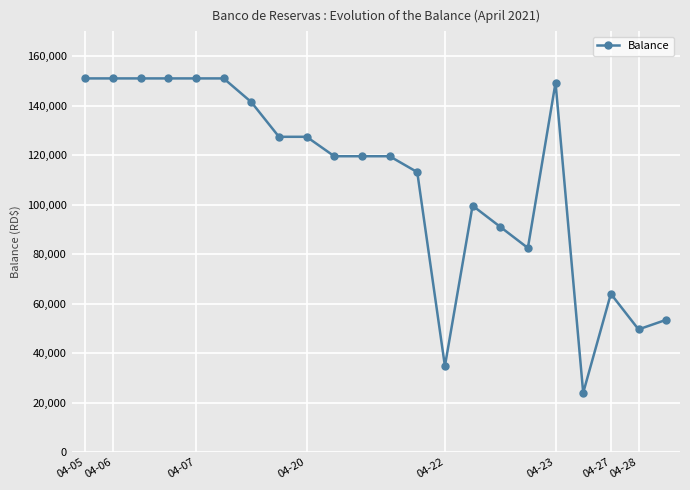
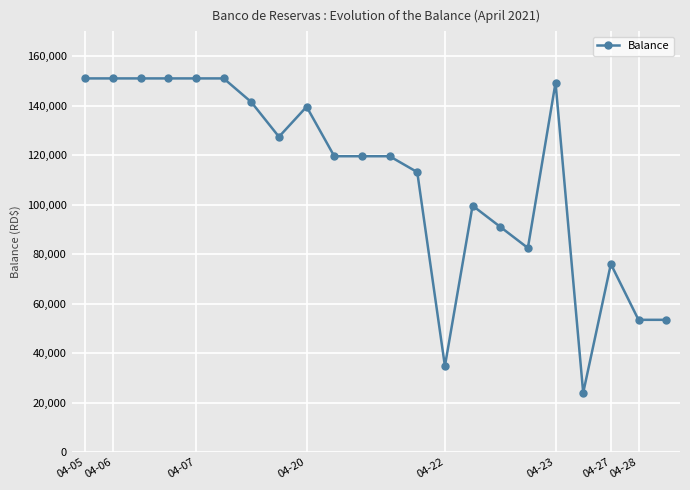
  {
    "04-05": "151,000",
    "04-06": "151,000",
    "04-07": "151,000",
-   "04-20": "127,000",
+   "04-20": "140,000",
    "04-22": "35,000",
    "04-23": "149,000",
-   "04-27": "64,000",
-   "04-28": "50,000"
+   "04-27": "76,000",
+   "04-28": "53,000"
  }
